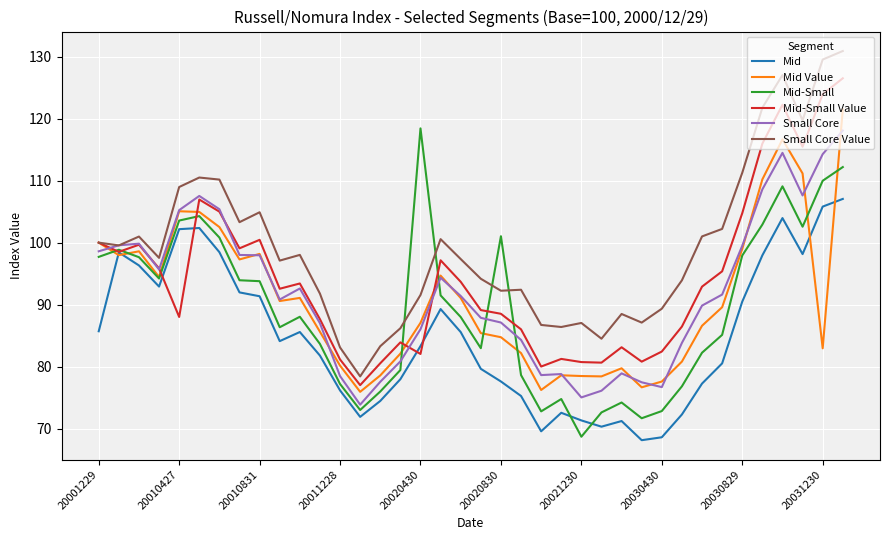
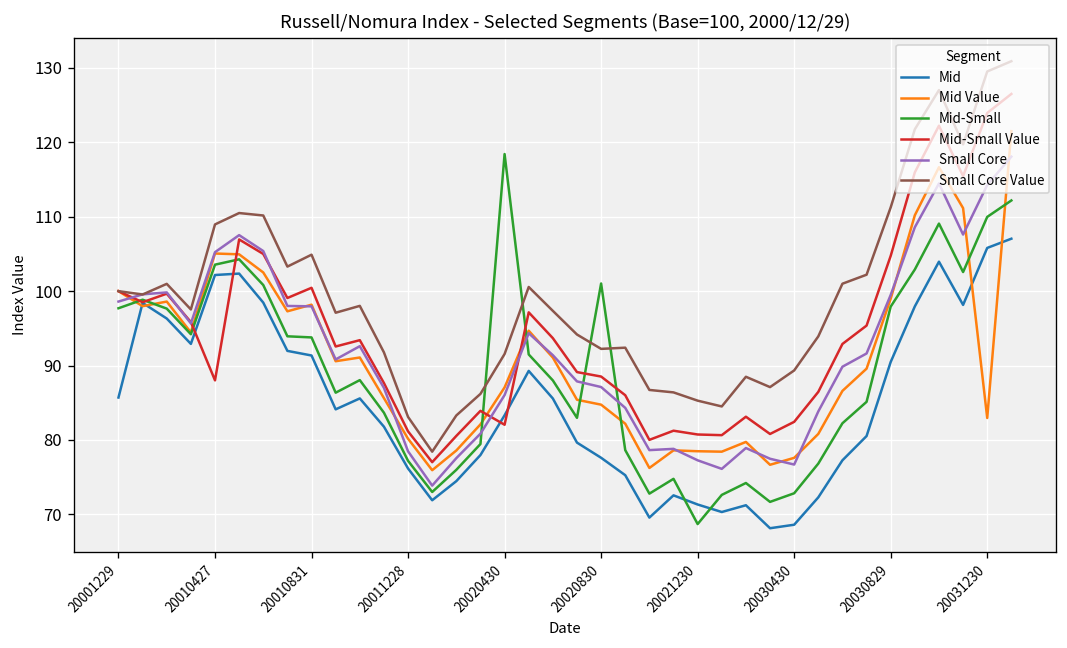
  {
    "Mid": {
      "20001229": 86,
      "20010427": 102,
      "20010831": 91,
      "20011228": 76,
      "20020430": 83,
      "20020830": 78,
      "20021230": 71,
      "20030430": 69,
      "20030829": 90,
      "20031230": 106
    },
    "Mid Value": {
      "20011228": 80,
      "20020430": 87,
      "20020830": 85,
      "20021230": 78,
      "20030430": 78,
      "20030829": 99,
      "20031230": 83
    },
    "Mid-Small": {
      "20001229": 98,
      "20010427": 104,
      "20010831": 94,
      "20011228": 77,
      "20020430": 118,
      "20020830": 101,
      "20021230": 69,
      "20030430": 73,
      "20030829": 98,
      "20031230": 110
    },
    "Mid-Small Value": {
      "20010427": 88,
      "20010831": 100,
      "20011228": 81,
      "20020430": 82,
      "20020830": 89,
      "20021230": 81,
      "20030430": 82,
      "20030829": 105
    },
    "Small Core": {
      "20001229": 99,
      "20011228": 78,
      "20020430": 86,
      "20020830": 87,
-     "20021230": 75,
+     "20021230": 77,
      "20030430": 77,
      "20030829": 99,
      "20031230": 114
    },
    "Small Core Value": {
      "20010427": 109,
      "20010831": 105,
      "20011228": 83,
      "20020430": 92,
      "20020830": 92,
-     "20021230": 87,
+     "20021230": 85,
      "20030430": 89,
      "20030829": 111
    }
  }
